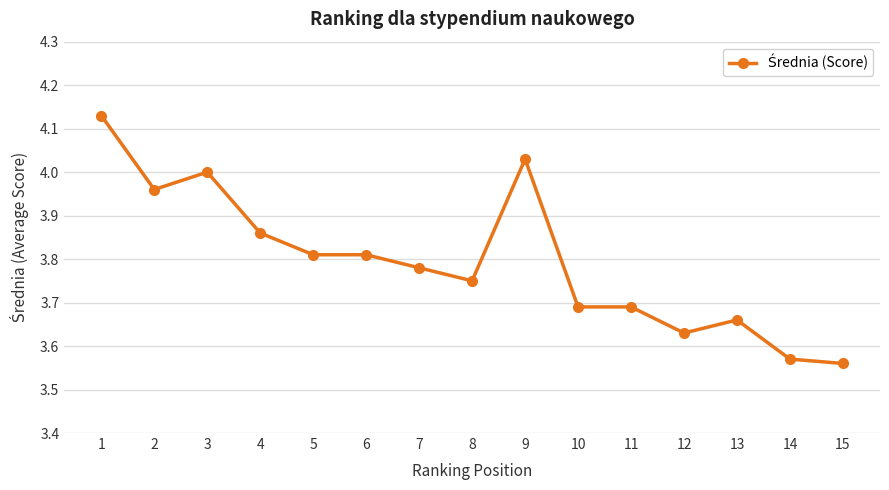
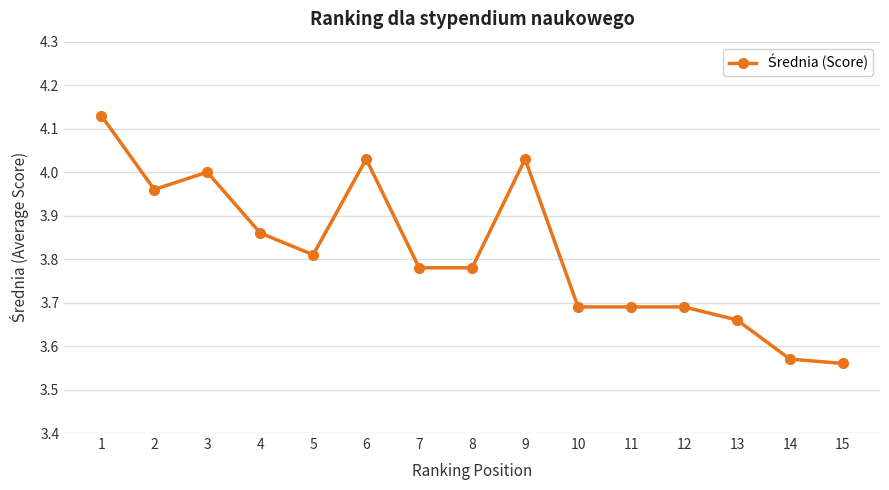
  {
    "1": 4.13,
    "2": 3.96,
    "3": 4.00,
    "4": 3.86,
    "5": 3.81,
-   "6": 3.81,
+   "6": 4.03,
    "7": 3.78,
-   "8": 3.75,
+   "8": 3.78,
    "9": 4.03,
    "10": 3.69,
    "11": 3.69,
-   "12": 3.63,
+   "12": 3.69,
    "13": 3.66,
    "14": 3.57,
    "15": 3.56
  }
